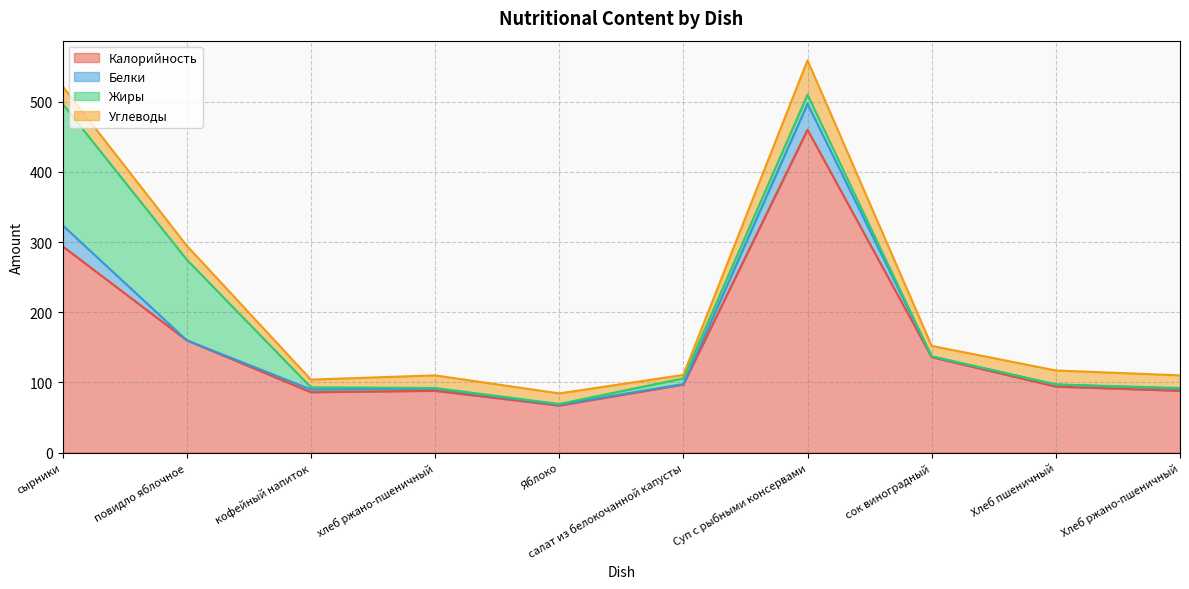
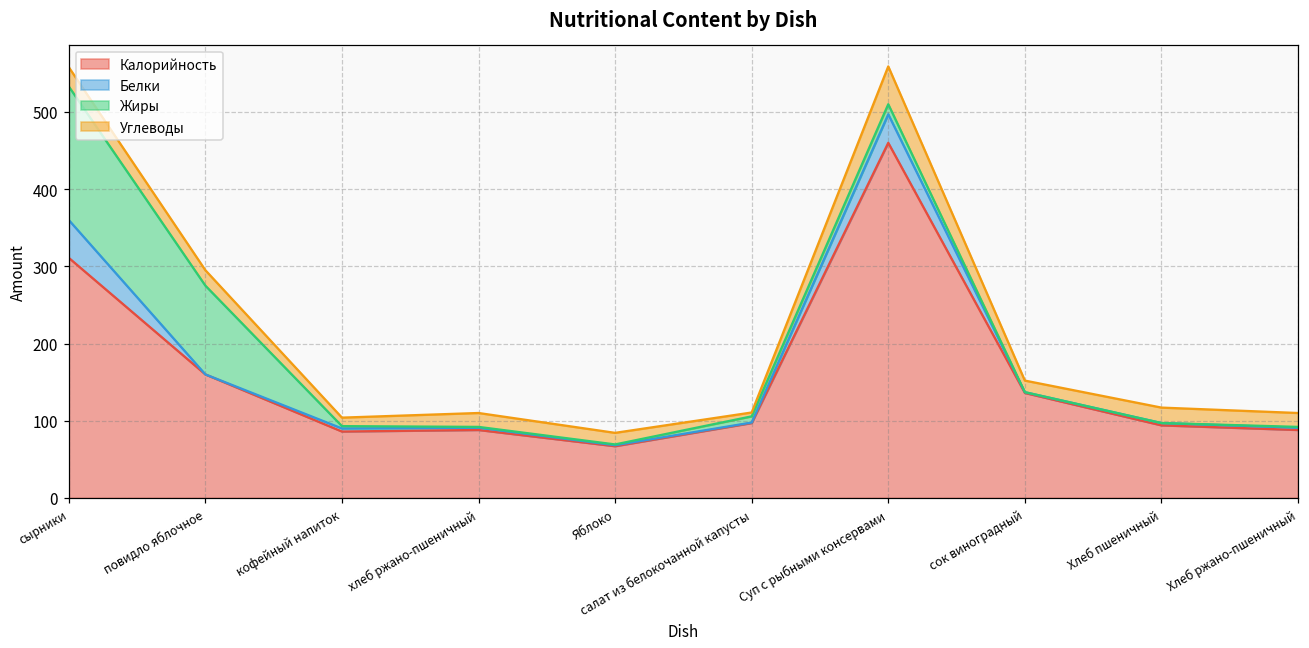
  {
    "Калорийность": {
-     "сырники": 290,
+     "сырники": 310,
      "кофейный напиток": 90,
      "Суп с рыбными консервами": 460
    },
    "Белки": {
-     "сырники": 30,
+     "сырники": 50,
      "Суп с рыбными консервами": 40
    },
    "Жиры": {
      "сырники": 170,
      "повидло яблочное": 120,
      "салат из белокочанной капусты": 10,
      "Суп с рыбными консервами": 10
    },
    "Углеводы": {
      "сырники": 30,
      "повидло яблочное": 20,
      "кофейный напиток": 10,
      "хлеб ржано-пшеничный": 20,
      "Яблоко": 20,
      "салат из белокочанной капусты": 10,
      "Суп с рыбными консервами": 50,
      "сок виноградный": 20,
      "Хлеб пшеничный": 20,
      "Хлеб ржано-пшеничный": 20
    }
  }
